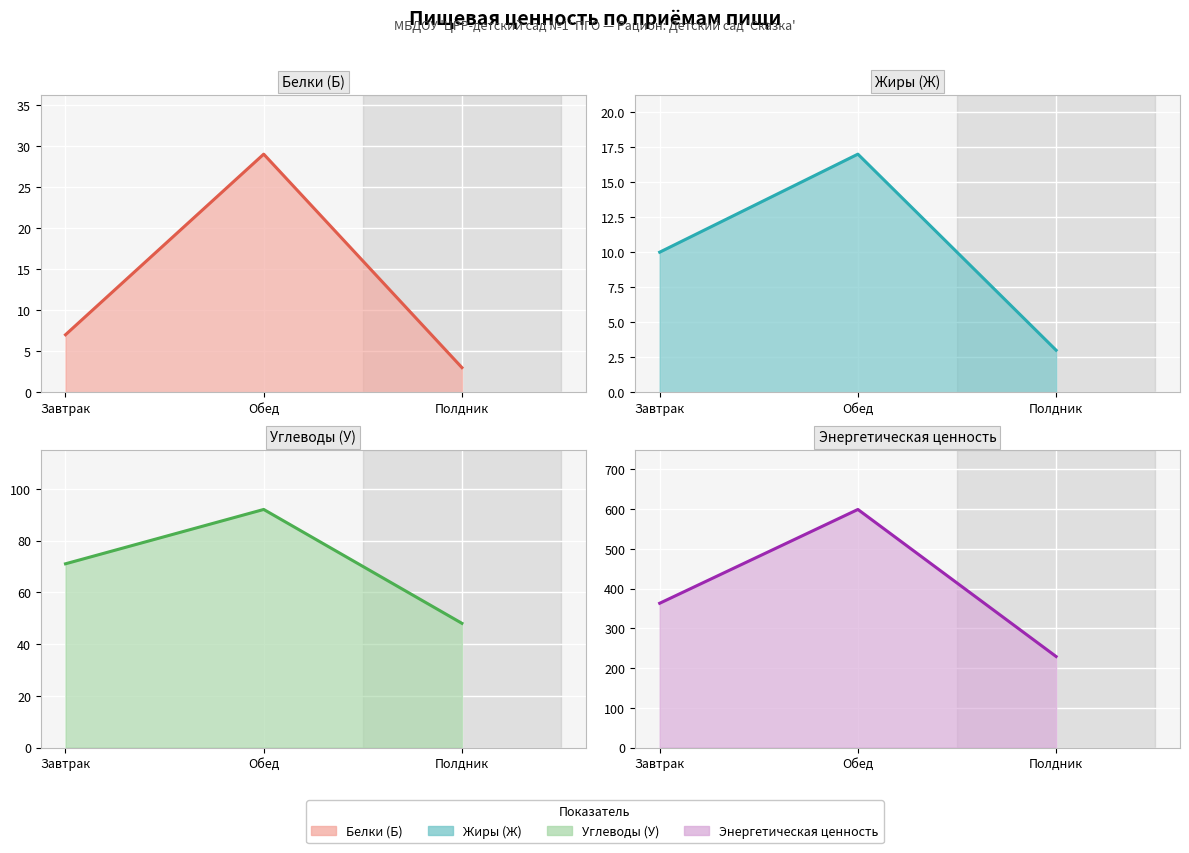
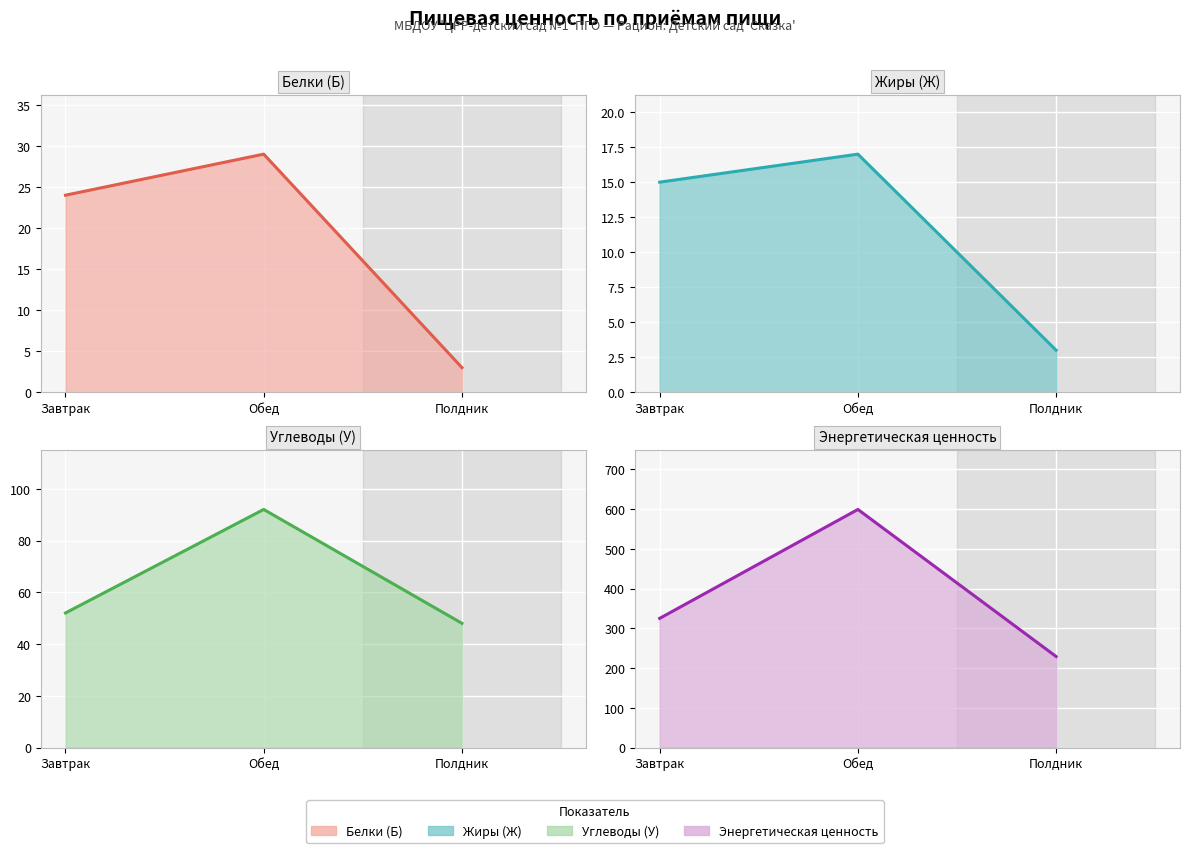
  {
    "Белки (Б)": {
-     "Завтрак": 7,
+     "Завтрак": 24,
      "Обед": 29,
      "Полдник": 3
    },
    "Жиры (Ж)": {
-     "Завтрак": 10,
+     "Завтрак": 15,
      "Обед": 17,
      "Полдник": 3
    },
    "Углеводы (У)": {
-     "Завтрак": 71,
+     "Завтрак": 52,
      "Обед": 92,
      "Полдник": 48
    },
    "Энергетическая ценность": {
-     "Завтрак": 360,
+     "Завтрак": 330,
      "Обед": 600,
      "Полдник": 230
    }
  }
